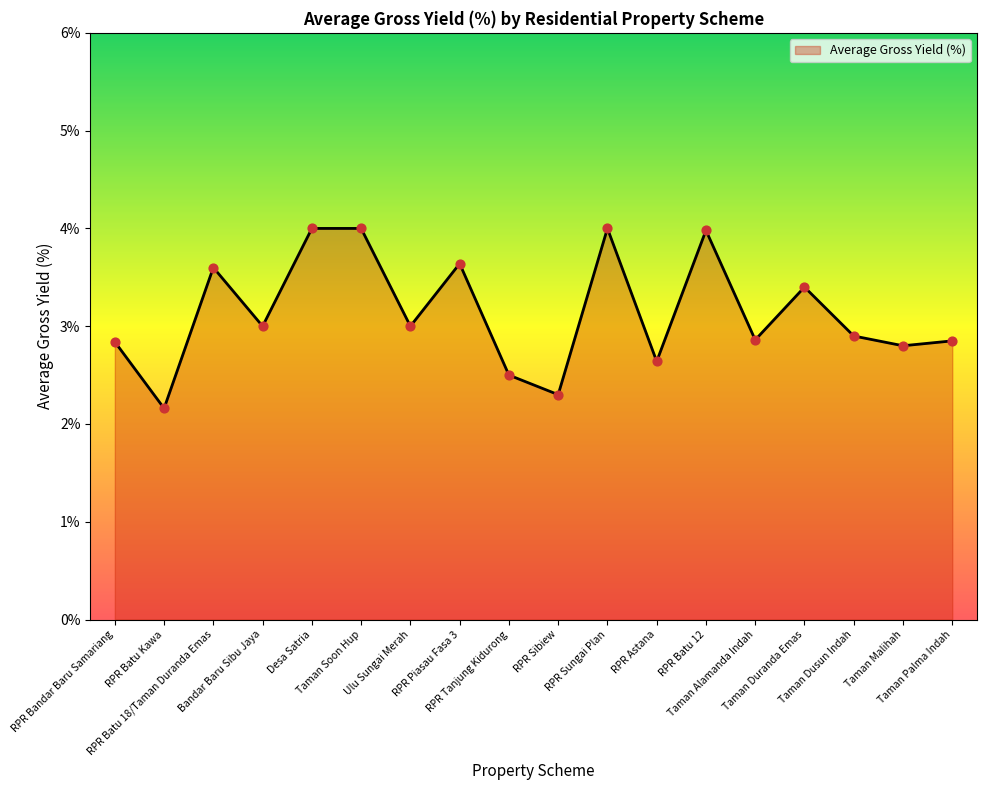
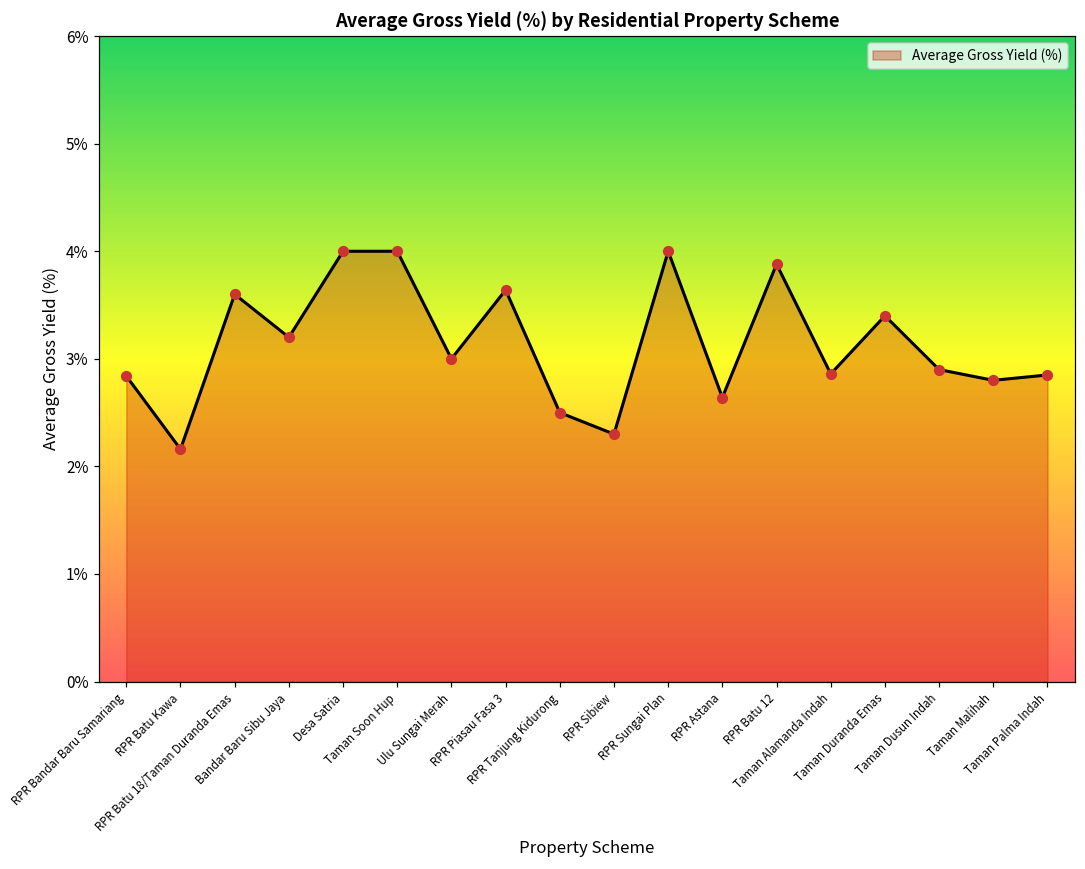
  {
    "RPR Bandar Baru Samariang": "2.8%",
    "RPR Batu Kawa": "2.2%",
    "RPR Batu 18/Taman Duranda Emas": "3.6%",
-   "Bandar Baru Sibu Jaya": "3.0%",
+   "Bandar Baru Sibu Jaya": "3.2%",
    "Desa Satria": "4.0%",
    "Taman Soon Hup": "4.0%",
    "Ulu Sungai Merah": "3.0%",
    "RPR Piasau Fasa 3": "3.6%",
    "RPR Tanjung Kidurong": "2.5%",
    "RPR Sibiew": "2.3%",
    "RPR Sungai Plan": "4.0%",
    "RPR Astana": "2.6%",
-   "RPR Batu 12": "4.0%",
+   "RPR Batu 12": "3.9%",
    "Taman Alamanda Indah": "2.9%",
    "Taman Duranda Emas": "3.4%",
    "Taman Dusun Indah": "2.9%",
    "Taman Malihah": "2.8%",
    "Taman Palma Indah": "2.9%"
  }
